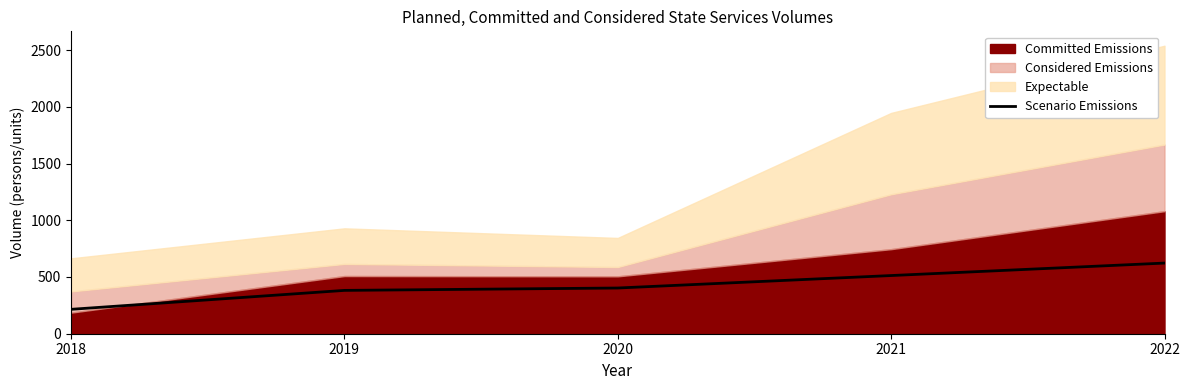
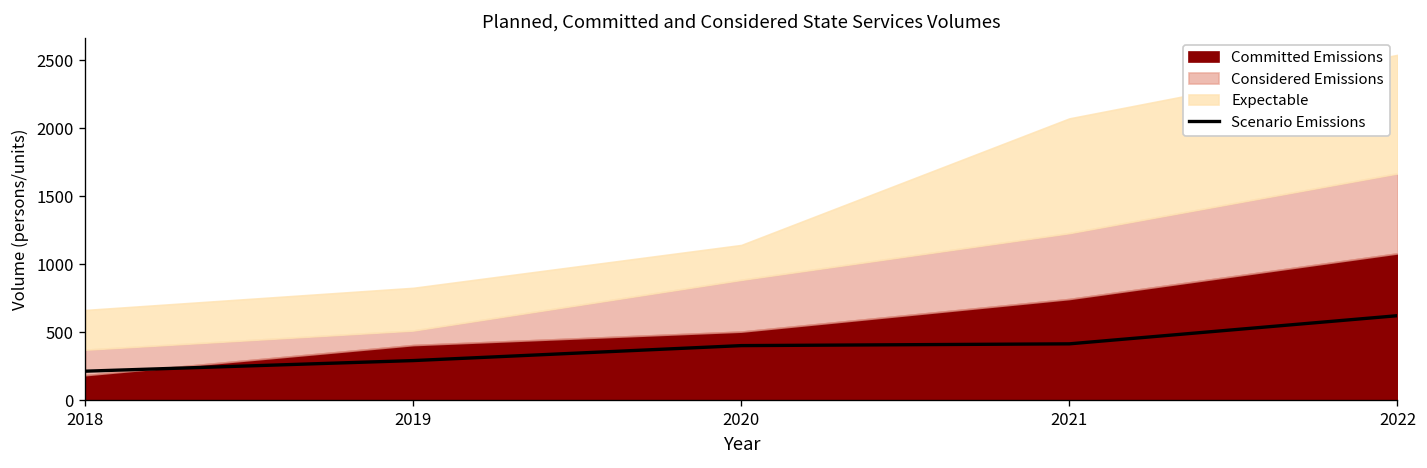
  {
    "Scenario Emissions": {
      "2018": 220,
-     "2019": 380,
+     "2019": 290,
      "2020": 400,
-     "2021": 510,
+     "2021": 420,
      "2022": 620
    },
    "Committed Emissions": {
      "2018": 190,
-     "2019": 510,
+     "2019": 410,
      "2020": 510,
      "2021": 750,
      "2022": 1080
    },
    "Considered Emissions": {
      "2018": 190,
      "2019": 110,
-     "2020": 80,
+     "2020": 380,
      "2021": 480,
      "2022": 590
    },
    "Expectable": {
      "2018": 290,
      "2019": 310,
      "2020": 260,
-     "2021": 720,
+     "2021": 840,
      "2022": 870
    }
  }
